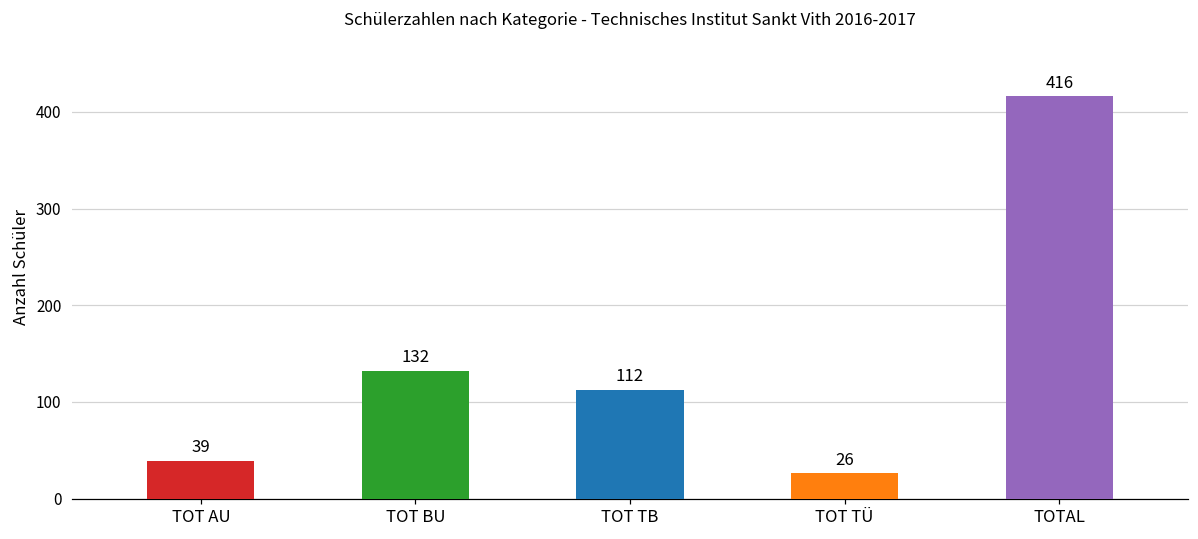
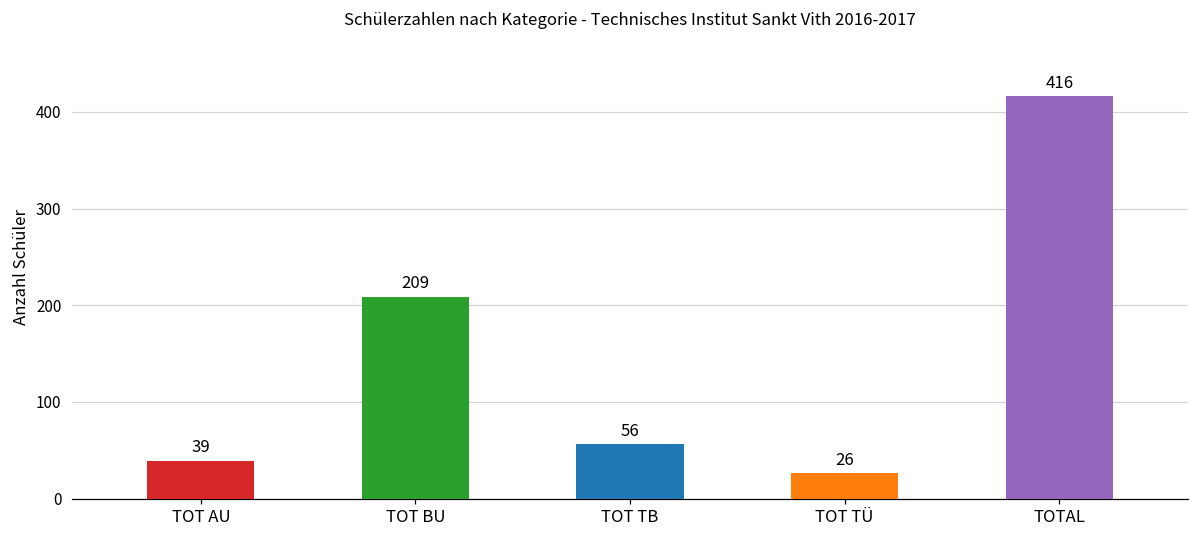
  {
    "TOT AU": 39,
-   "TOT BU": 132,
-   "TOT TB": 112,
+   "TOT BU": 209,
+   "TOT TB": 56,
    "TOT TÜ": 26,
    "TOTAL": 416
  }
